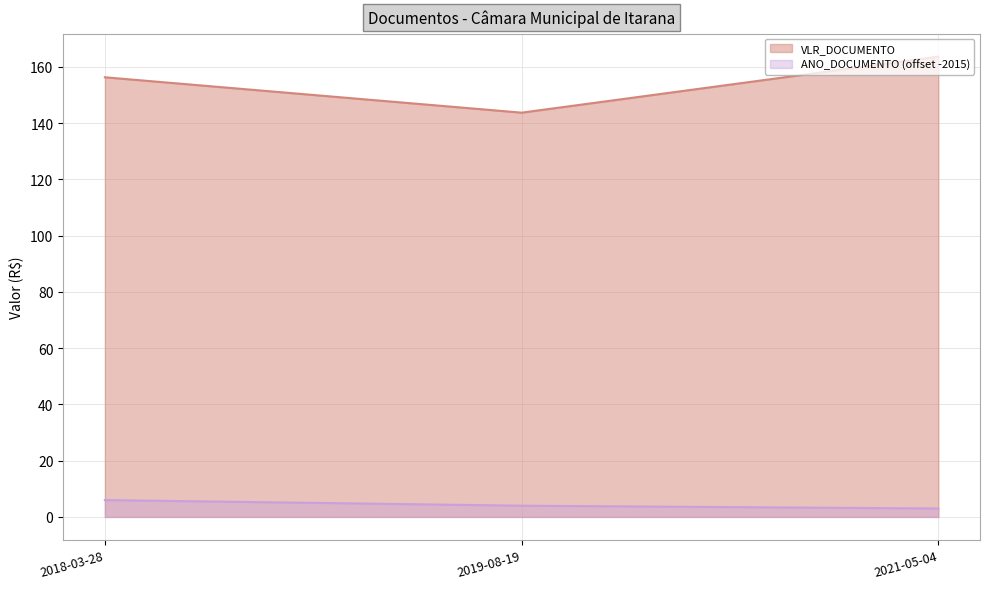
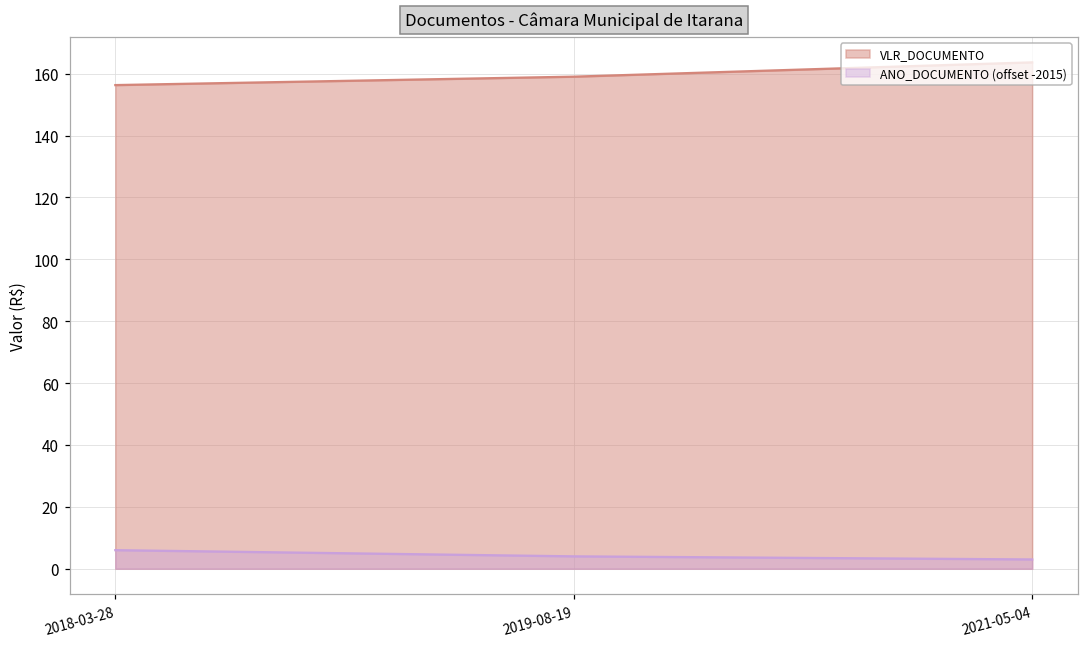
  {
    "VLR_DOCUMENTO": {
      "2018-03-28": 156,
-     "2019-08-19": 144
+     "2019-08-19": 159
    },
    "ANO_DOCUMENTO (offset -2015)": {
      "2018-03-28": 6,
      "2019-08-19": 4,
      "2021-05-04": 3
    }
  }
